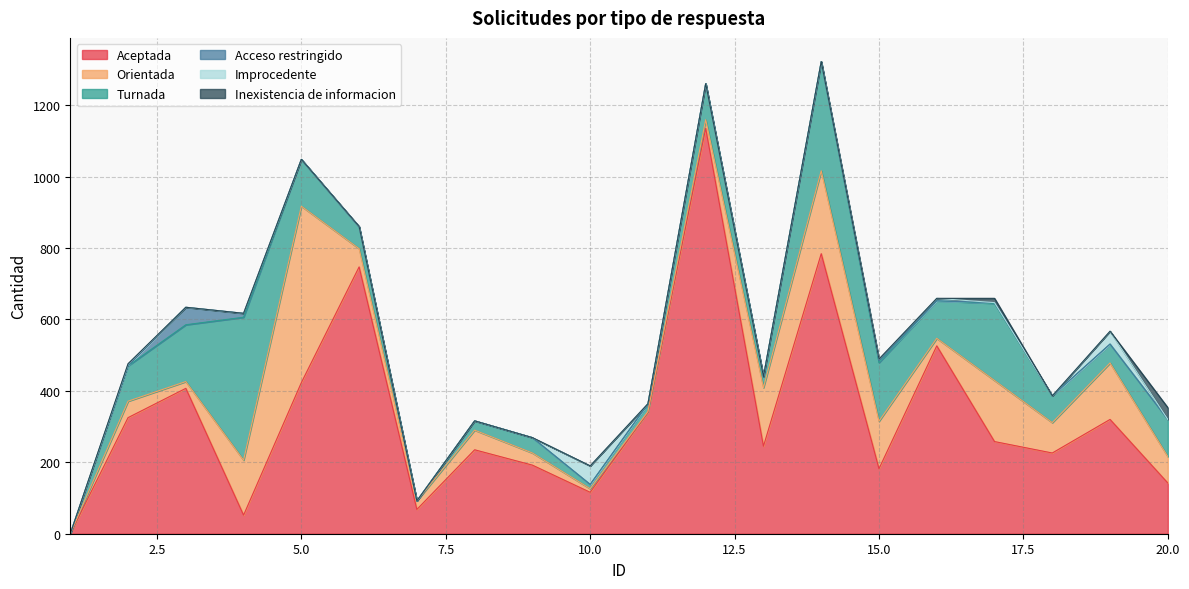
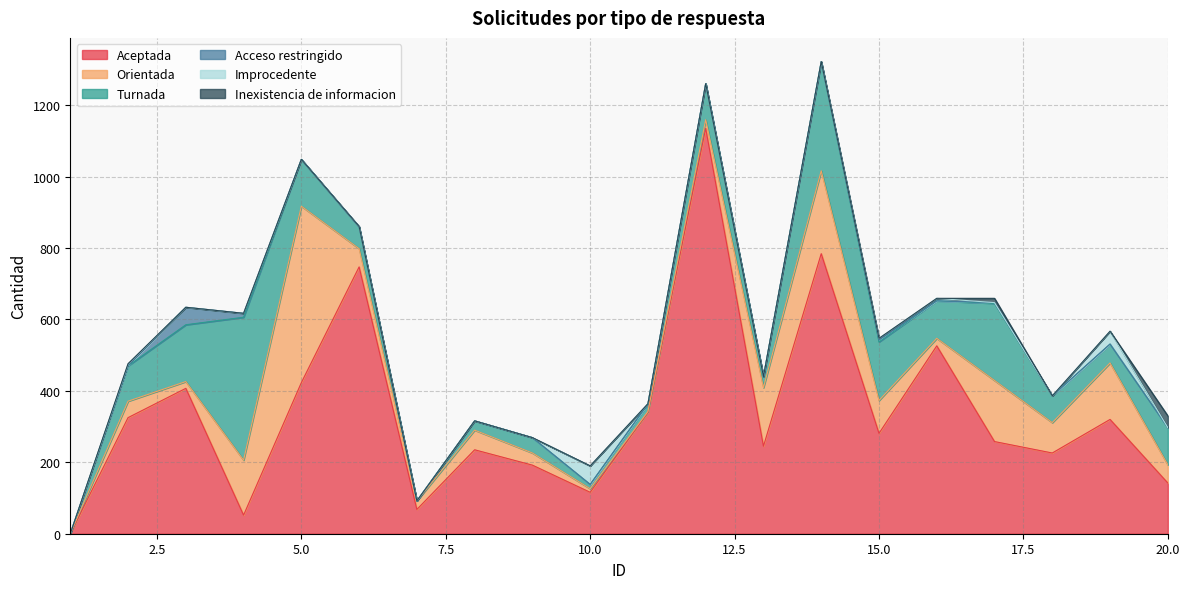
  {
    "Aceptada": {
      "5.0": 420,
      "10.0": 120,
-     "15.0": 180,
+     "15.0": 280,
      "20.0": 140
    },
    "Orientada": {
      "5.0": 490,
      "10.0": 10,
-     "15.0": 130,
-     "20.0": 70
+     "15.0": 90,
+     "20.0": 50
    },
    "Inexistencia de informacion": {
      "20.0": 30
    }
  }
